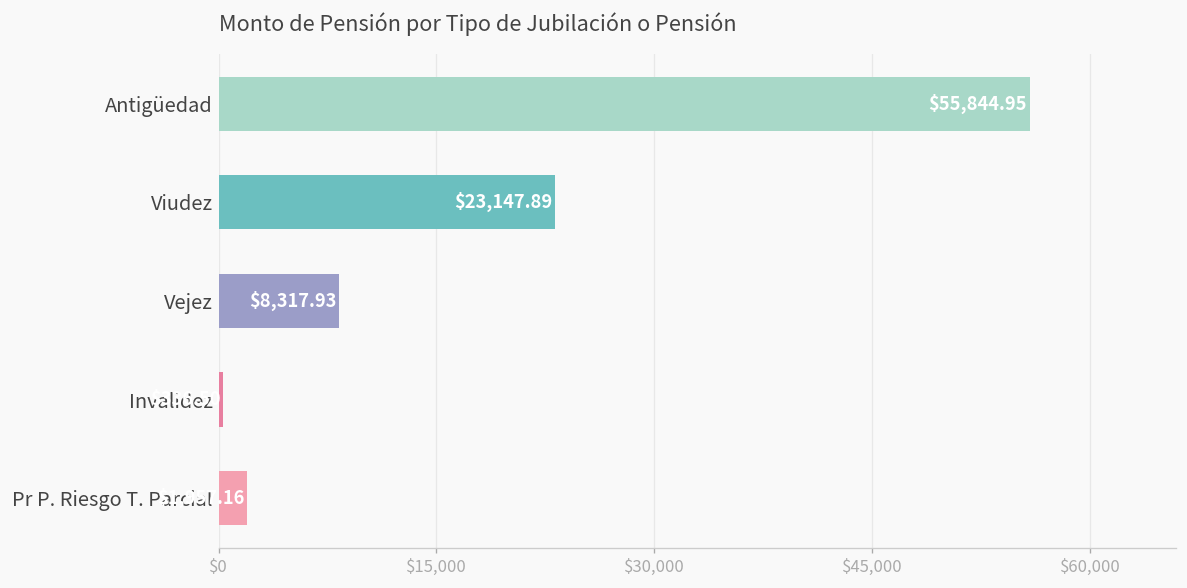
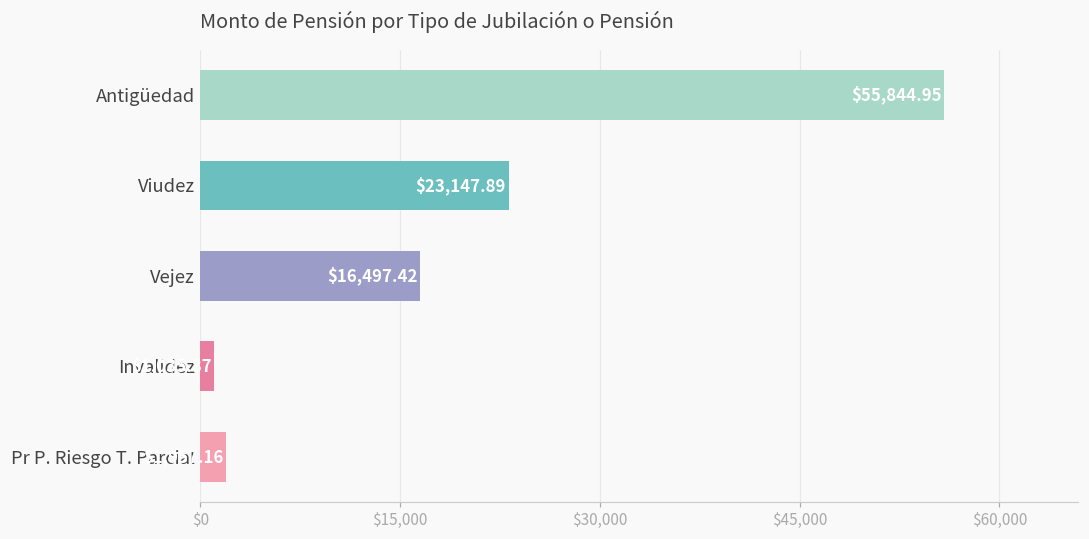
  {
    "Antigüedad": "$55,844.95",
    "Viudez": "$23,147.89",
-   "Vejez": "$8,317.93",
-   "Invalidez": "$300"
+   "Vejez": "$16,497.42",
+   "Invalidez": "$1,000"
  }
